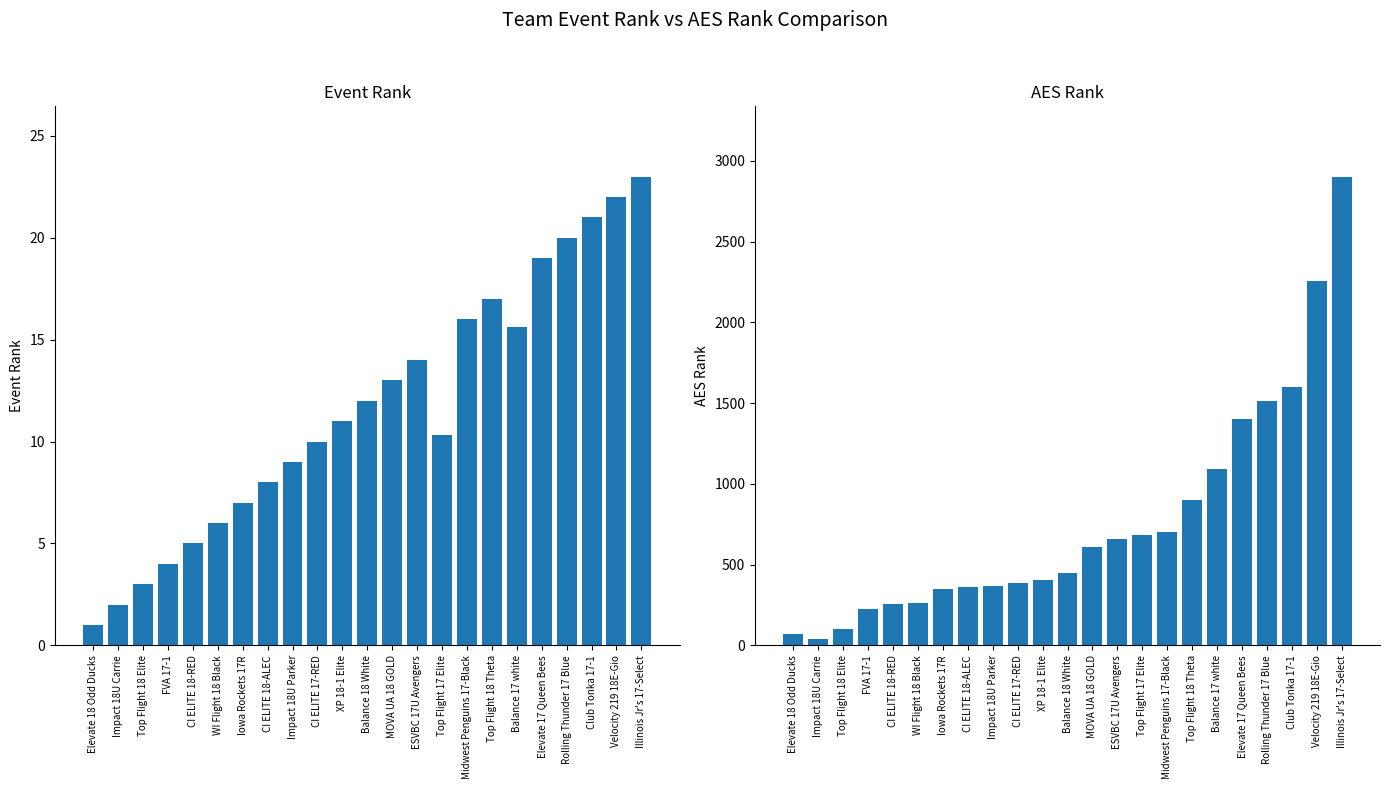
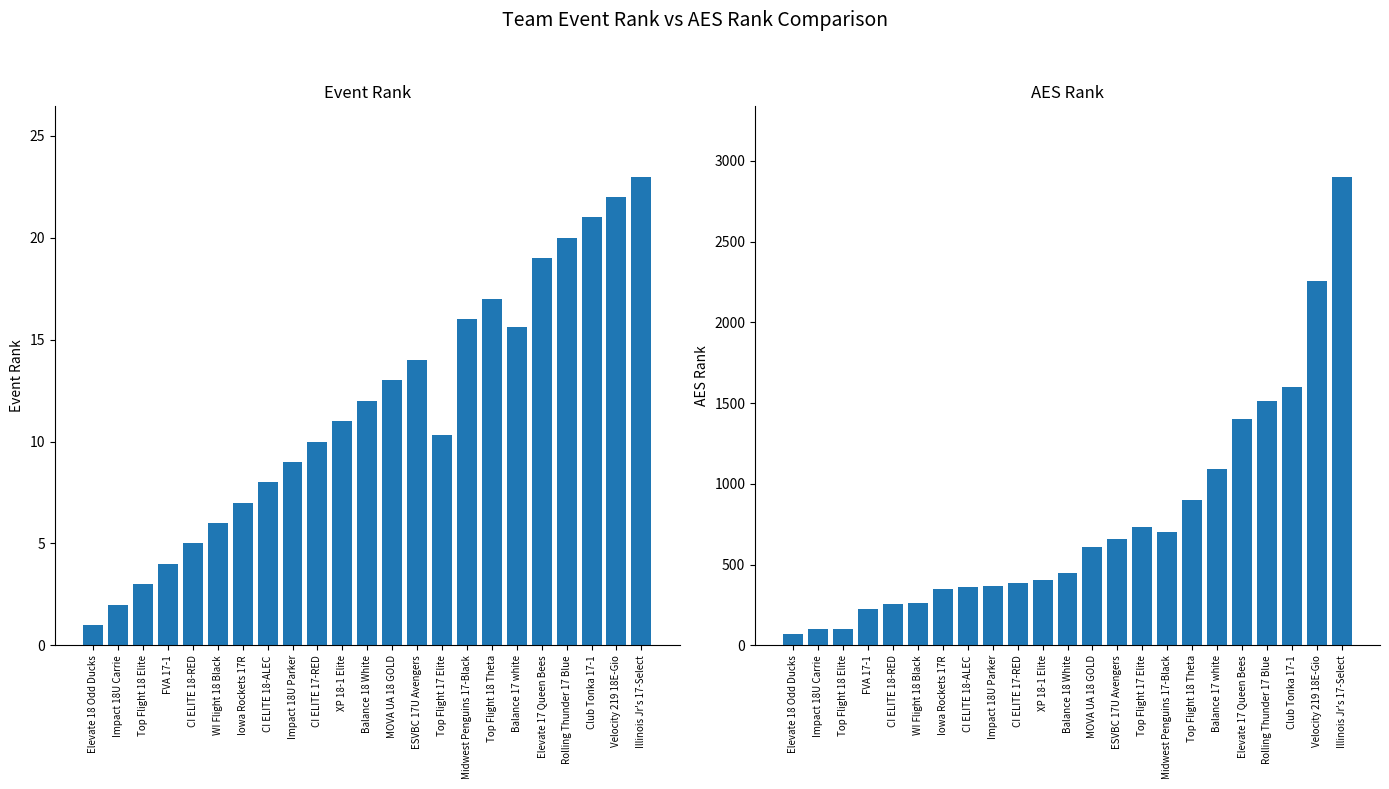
  {
    "Event Rank": {
      "Elevate 18 Odd Ducks": 1.0,
      "Impact 18U Carrie": 2.0,
      "Top Flight 18 Elite": 3.0,
      "FVA 17-1": 4.0,
      "CI ELITE 18-RED": 5.0,
      "WI Flight 18 Black": 6.0,
      "Iowa Rockets 17R": 7.0,
      "CI ELITE 18-ALEC": 8.0,
      "Impact 18U Parker": 9.0,
      "CI ELITE 17-RED": 10.0,
      "XP 18-1 Elite": 11.0,
      "Balance 18 White": 12.0,
      "MOVA UA 18 GOLD": 13.0,
      "ESVBC 17U Avengers": 14.0,
      "Top Flight 17 Elite": 10.3,
      "Midwest Penguins 17-Black": 16.0,
      "Top Flight 18 Theta": 17.0,
      "Balance 17 white": 15.6,
      "Elevate 17 Queen Bees": 19.0,
      "Rolling Thunder 17 Blue": 20.0,
      "Club Tonka 17-1": 21.0,
      "Velocity 219 18E-Gio": 22.0,
      "Illinois Jr's 17-Select": 23.0
    },
    "AES Rank": {
      "Elevate 18 Odd Ducks": 70,
-     "Impact 18U Carrie": 40,
+     "Impact 18U Carrie": 100,
      "Top Flight 18 Elite": 100,
      "FVA 17-1": 220,
      "CI ELITE 18-RED": 250,
      "WI Flight 18 Black": 260,
      "Iowa Rockets 17R": 350,
      "CI ELITE 18-ALEC": 360,
      "Impact 18U Parker": 370,
      "CI ELITE 17-RED": 390,
      "XP 18-1 Elite": 410,
      "Balance 18 White": 450,
      "MOVA UA 18 GOLD": 610,
      "ESVBC 17U Avengers": 660,
-     "Top Flight 17 Elite": 680,
+     "Top Flight 17 Elite": 730,
      "Midwest Penguins 17-Black": 700,
      "Top Flight 18 Theta": 900,
      "Balance 17 white": 1090,
      "Elevate 17 Queen Bees": 1400,
      "Rolling Thunder 17 Blue": 1510,
      "Club Tonka 17-1": 1600,
      "Velocity 219 18E-Gio": 2260,
      "Illinois Jr's 17-Select": 2900
    }
  }
